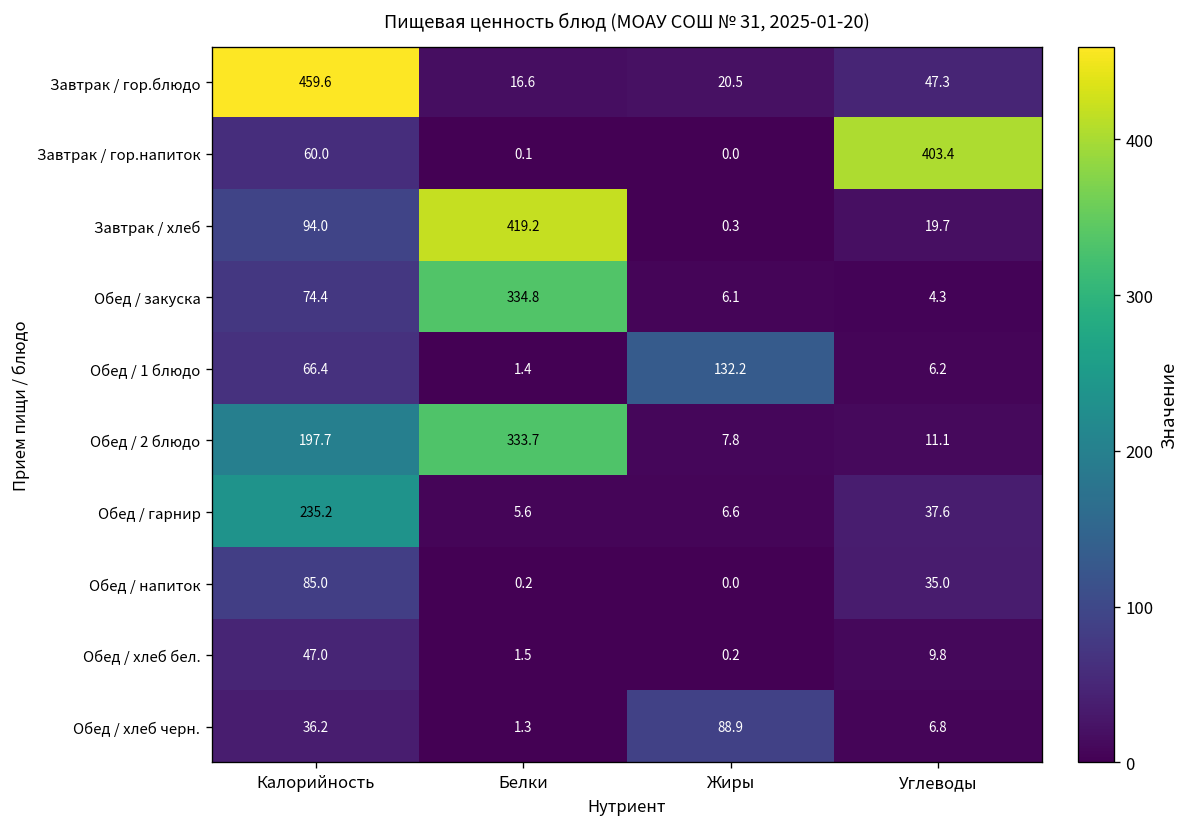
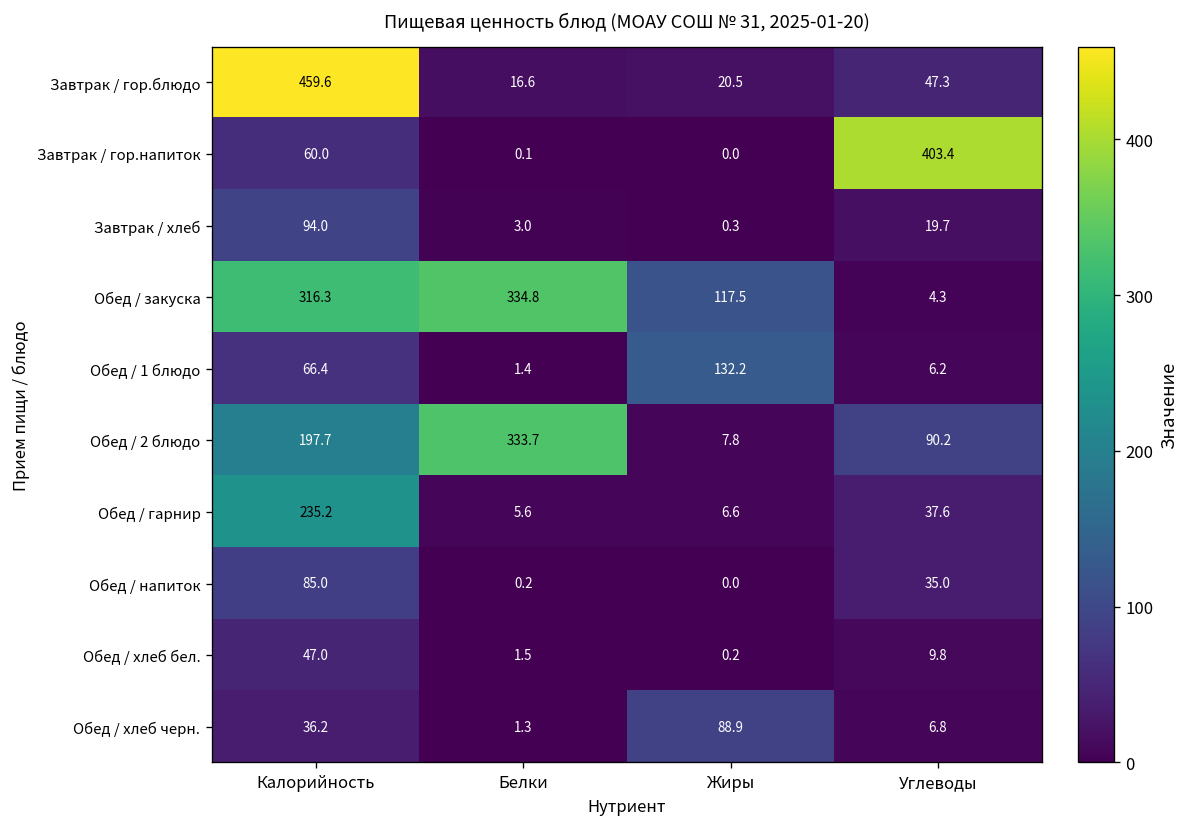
  {
    "Завтрак / гор.блюдо": {
      "Калорийность": 459.6,
      "Белки": 16.6,
      "Жиры": 20.5,
      "Углеводы": 47.3
    },
    "Завтрак / гор.напиток": {
      "Калорийность": 60.0,
      "Белки": 0.1,
      "Жиры": 0.0,
      "Углеводы": 403.4
    },
    "Завтрак / хлеб": {
      "Калорийность": 94.0,
-     "Белки": 419.2,
+     "Белки": 3.0,
      "Жиры": 0.3,
      "Углеводы": 19.7
    },
    "Обед / закуска": {
-     "Калорийность": 74.4,
+     "Калорийность": 316.3,
      "Белки": 334.8,
-     "Жиры": 6.1,
+     "Жиры": 117.5,
      "Углеводы": 4.3
    },
    "Обед / 1 блюдо": {
      "Калорийность": 66.4,
      "Белки": 1.4,
      "Жиры": 132.2,
      "Углеводы": 6.2
    },
    "Обед / 2 блюдо": {
      "Калорийность": 197.7,
      "Белки": 333.7,
      "Жиры": 7.8,
-     "Углеводы": 11.1
+     "Углеводы": 90.2
    },
    "Обед / гарнир": {
      "Калорийность": 235.2,
      "Белки": 5.6,
      "Жиры": 6.6,
      "Углеводы": 37.6
    },
    "Обед / напиток": {
      "Калорийность": 85.0,
      "Белки": 0.2,
      "Жиры": 0.0,
      "Углеводы": 35.0
    },
    "Обед / хлеб бел.": {
      "Калорийность": 47.0,
      "Белки": 1.5,
      "Жиры": 0.2,
      "Углеводы": 9.8
    },
    "Обед / хлеб черн.": {
      "Калорийность": 36.2,
      "Белки": 1.3,
      "Жиры": 88.9,
      "Углеводы": 6.8
    }
  }
